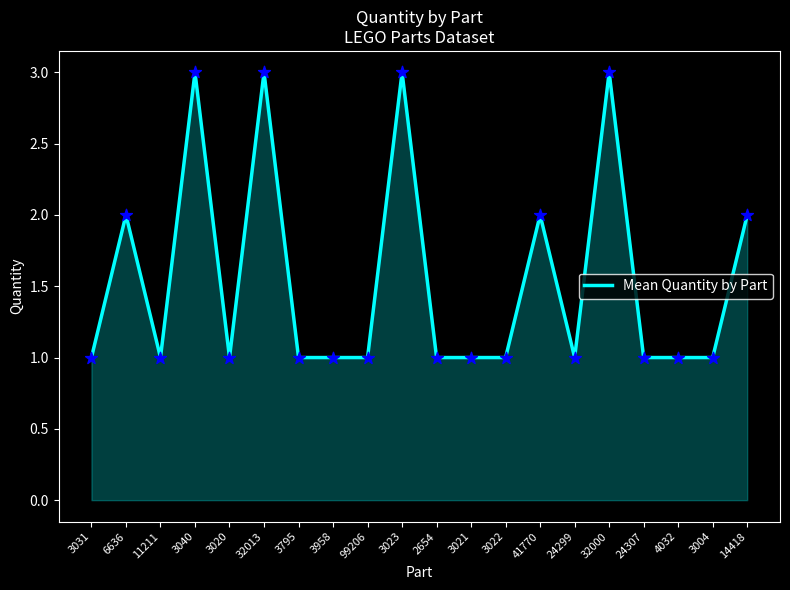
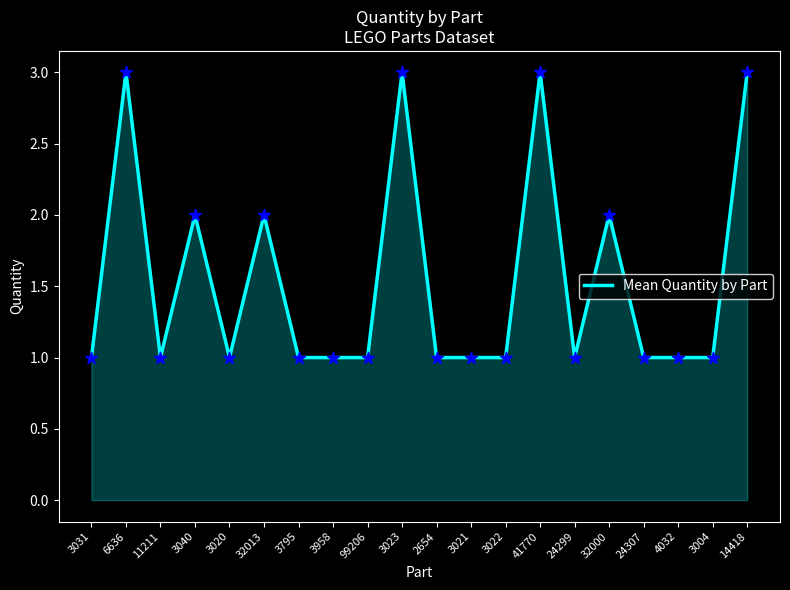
  {
    "3031": 1,
-   "6636": 2,
+   "6636": 3,
    "11211": 1,
-   "3040": 3,
+   "3040": 2,
    "3020": 1,
-   "32013": 3,
+   "32013": 2,
    "3795": 1,
    "3958": 1,
    "99206": 1,
    "3023": 3,
    "2654": 1,
    "3021": 1,
    "3022": 1,
-   "41770": 2,
+   "41770": 3,
    "24299": 1,
-   "32000": 3,
+   "32000": 2,
    "24307": 1,
    "4032": 1,
    "3004": 1,
-   "14418": 2
+   "14418": 3
  }
